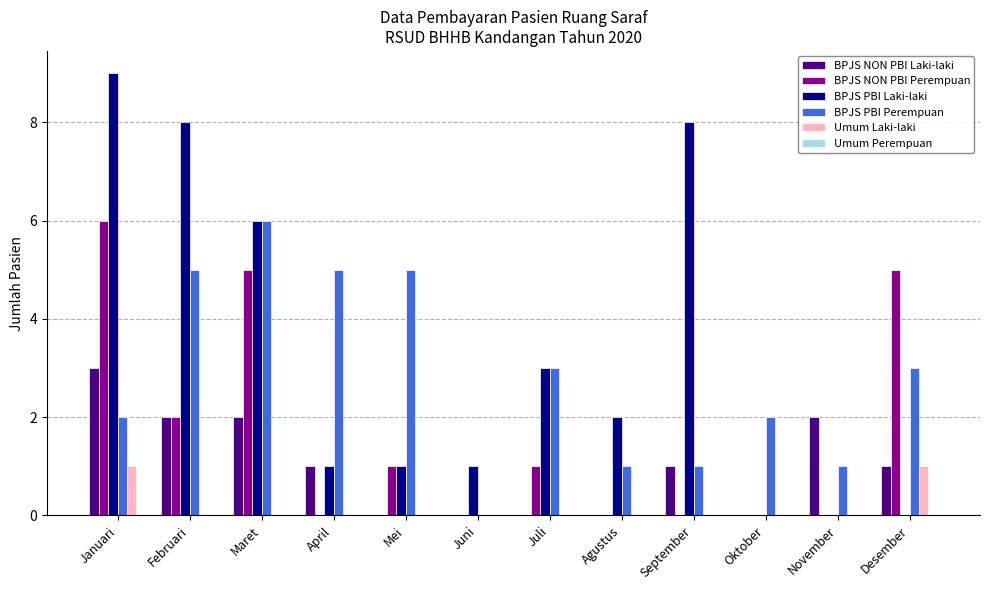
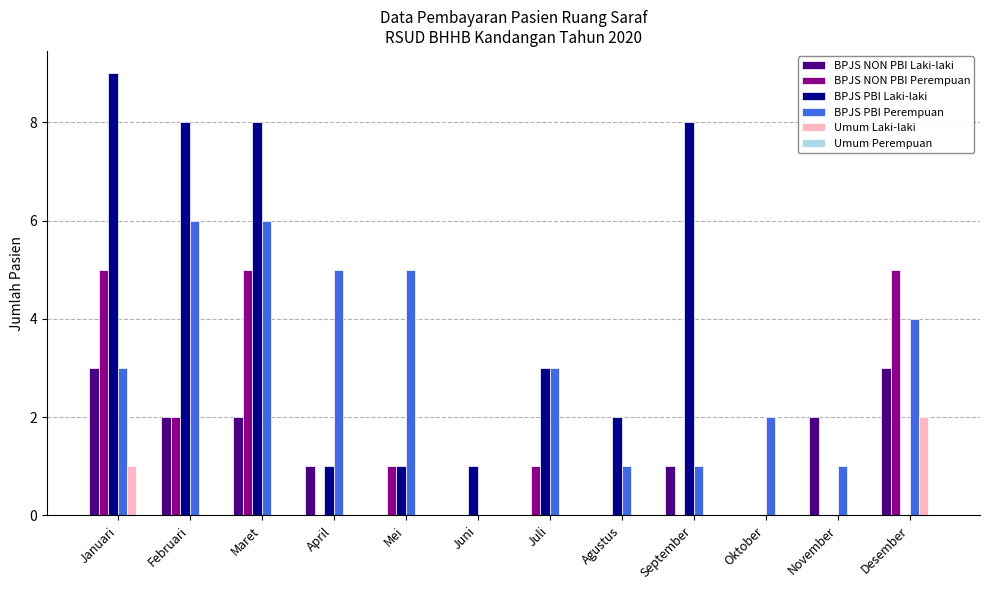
  {
    "BPJS NON PBI Laki-laki": {
      "Januari": 3,
      "Februari": 2,
      "Maret": 2,
      "April": 1,
      "Mei": 0,
      "Juni": 0,
      "Juli": 0,
      "Agustus": 0,
      "September": 1,
      "Oktober": 0,
      "November": 2,
-     "Desember": 1
+     "Desember": 3
    },
    "BPJS NON PBI Perempuan": {
-     "Januari": 6,
+     "Januari": 5,
      "Februari": 2,
      "Maret": 5,
      "April": 0,
      "Mei": 1,
      "Juni": 0,
      "Juli": 1,
      "Agustus": 0,
      "September": 0,
      "Oktober": 0,
      "November": 0,
      "Desember": 5
    },
    "BPJS PBI Laki-laki": {
      "Januari": 9,
      "Februari": 8,
-     "Maret": 6,
+     "Maret": 8,
      "April": 1,
      "Mei": 1,
      "Juni": 1,
      "Juli": 3,
      "Agustus": 2,
      "September": 8,
      "Oktober": 0,
      "November": 0,
      "Desember": 0
    },
    "BPJS PBI Perempuan": {
-     "Januari": 2,
-     "Februari": 5,
+     "Januari": 3,
+     "Februari": 6,
      "Maret": 6,
      "April": 5,
      "Mei": 5,
      "Juni": 0,
      "Juli": 3,
      "Agustus": 1,
      "September": 1,
      "Oktober": 2,
      "November": 1,
-     "Desember": 3
+     "Desember": 4
    },
    "Umum Laki-laki": {
      "Januari": 1,
      "Februari": 0,
      "Maret": 0,
      "April": 0,
      "Mei": 0,
      "Juni": 0,
      "Juli": 0,
      "Agustus": 0,
      "September": 0,
      "Oktober": 0,
      "November": 0,
-     "Desember": 1
+     "Desember": 2
    },
    "Umum Perempuan": {
      "Januari": 0,
      "Februari": 0,
      "Maret": 0,
      "April": 0,
      "Mei": 0,
      "Juni": 0,
      "Juli": 0,
      "Agustus": 0,
      "September": 0,
      "Oktober": 0,
      "November": 0,
      "Desember": 0
    }
  }
